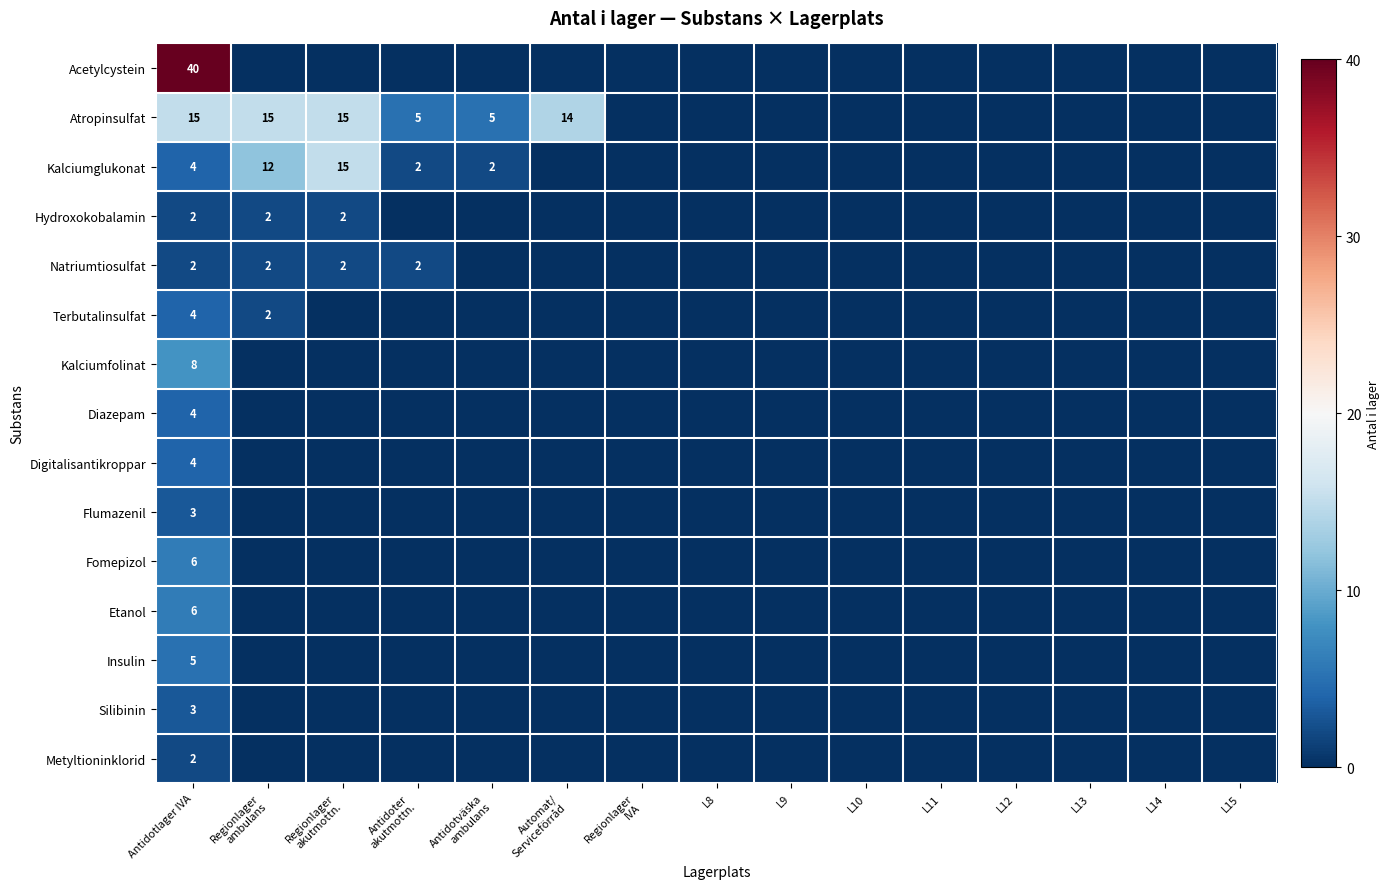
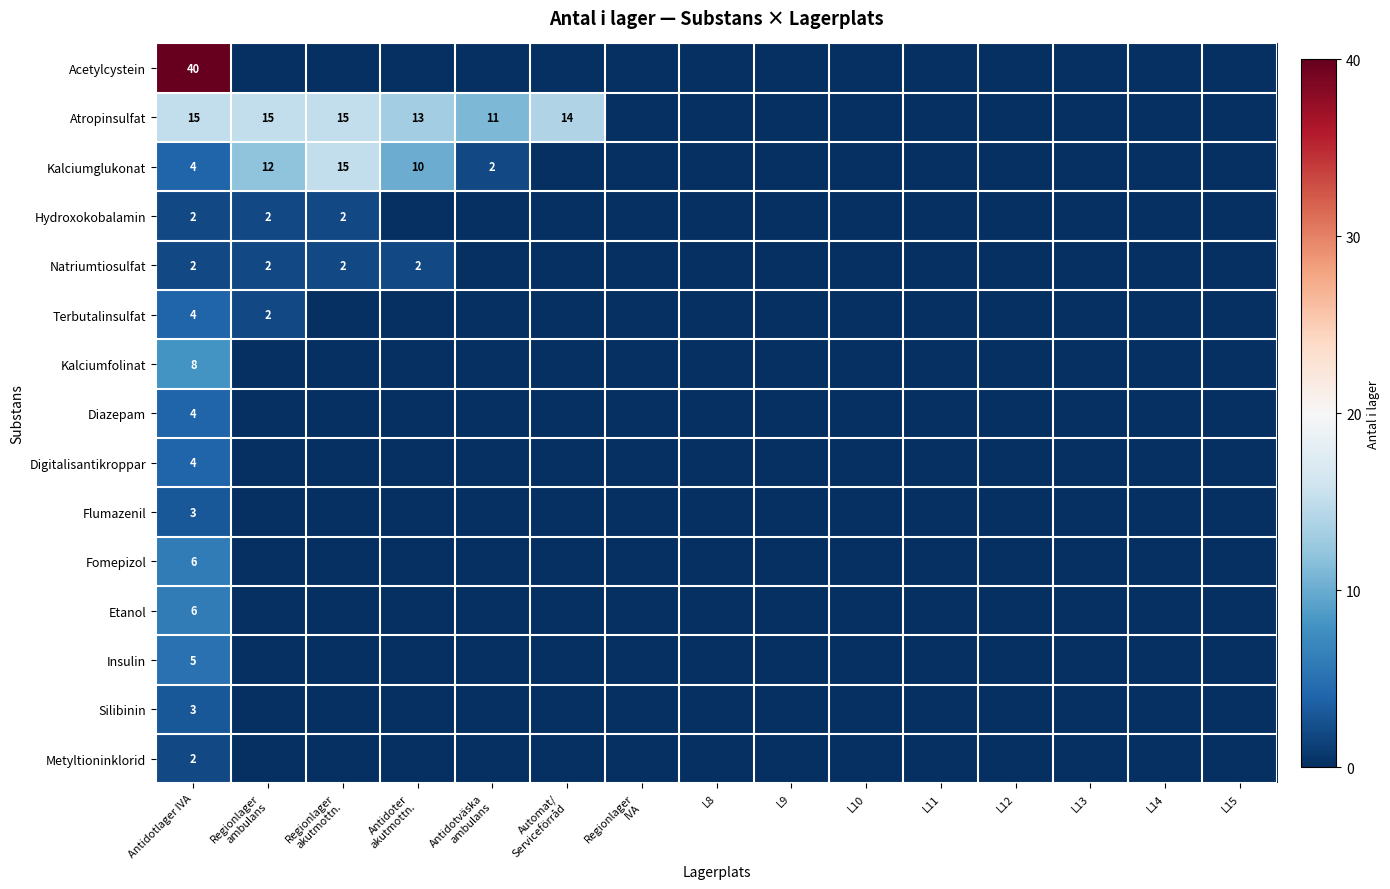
  {
    "Acetylcystein": {
      "Antidotlager IVA": 40
    },
    "Atropinsulfat": {
      "Antidotlager IVA": 15,
      "Regionlager ambulans": 15,
      "Regionlager akutmottn.": 15,
-     "Antidoter akutmottn.": 5,
-     "Antidotväska ambulans": 5,
+     "Antidoter akutmottn.": 13,
+     "Antidotväska ambulans": 11,
      "Automat/ Serviceförråd": 14
    },
    "Kalciumglukonat": {
      "Antidotlager IVA": 4,
      "Regionlager ambulans": 12,
      "Regionlager akutmottn.": 15,
-     "Antidoter akutmottn.": 2,
+     "Antidoter akutmottn.": 10,
      "Antidotväska ambulans": 2
    },
    "Hydroxokobalamin": {
      "Antidotlager IVA": 2,
      "Regionlager ambulans": 2,
      "Regionlager akutmottn.": 2
    },
    "Natriumtiosulfat": {
      "Antidotlager IVA": 2,
      "Regionlager ambulans": 2,
      "Regionlager akutmottn.": 2,
      "Antidoter akutmottn.": 2
    },
    "Terbutalinsulfat": {
      "Antidotlager IVA": 4,
      "Regionlager ambulans": 2
    },
    "Kalciumfolinat": {
      "Antidotlager IVA": 8
    },
    "Diazepam": {
      "Antidotlager IVA": 4
    },
    "Digitalisantikroppar": {
      "Antidotlager IVA": 4
    },
    "Flumazenil": {
      "Antidotlager IVA": 3
    },
    "Fomepizol": {
      "Antidotlager IVA": 6
    },
    "Etanol": {
      "Antidotlager IVA": 6
    },
    "Insulin": {
      "Antidotlager IVA": 5
    },
    "Silibinin": {
      "Antidotlager IVA": 3
    },
    "Metyltioninklorid": {
      "Antidotlager IVA": 2
    }
  }
